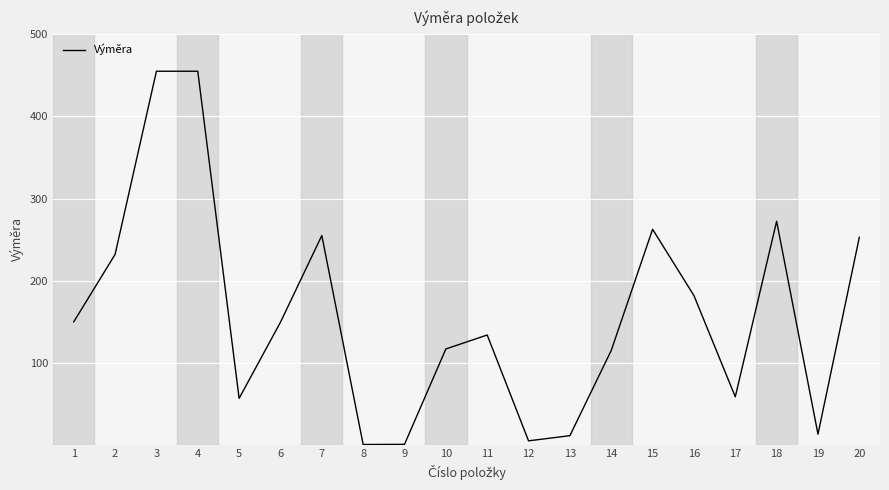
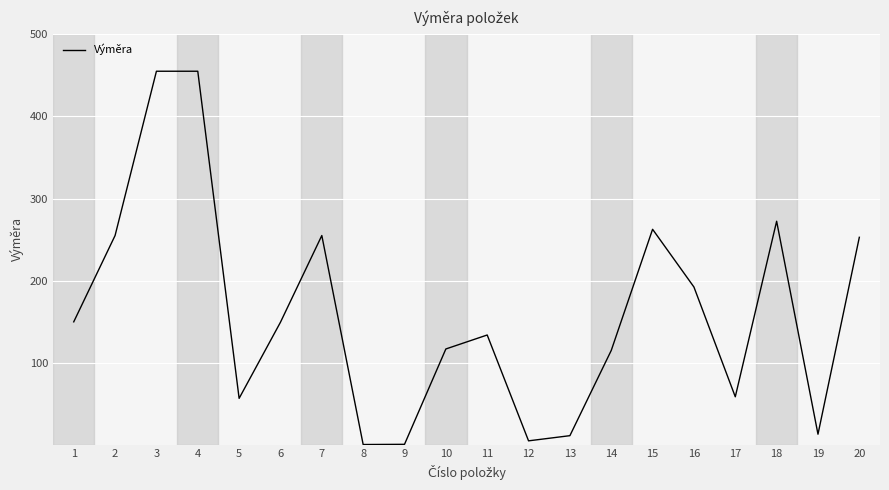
  {
    "1": 150,
-   "2": 230,
+   "2": 260,
    "3": 450,
    "4": 450,
    "5": 60,
    "6": 150,
    "7": 260,
    "8": 0,
    "9": 0,
    "10": 120,
    "11": 130,
    "12": 10,
    "13": 10,
    "14": 120,
    "15": 260,
-   "16": 180,
+   "16": 190,
    "17": 60,
    "18": 270,
    "19": 10,
    "20": 250
  }
